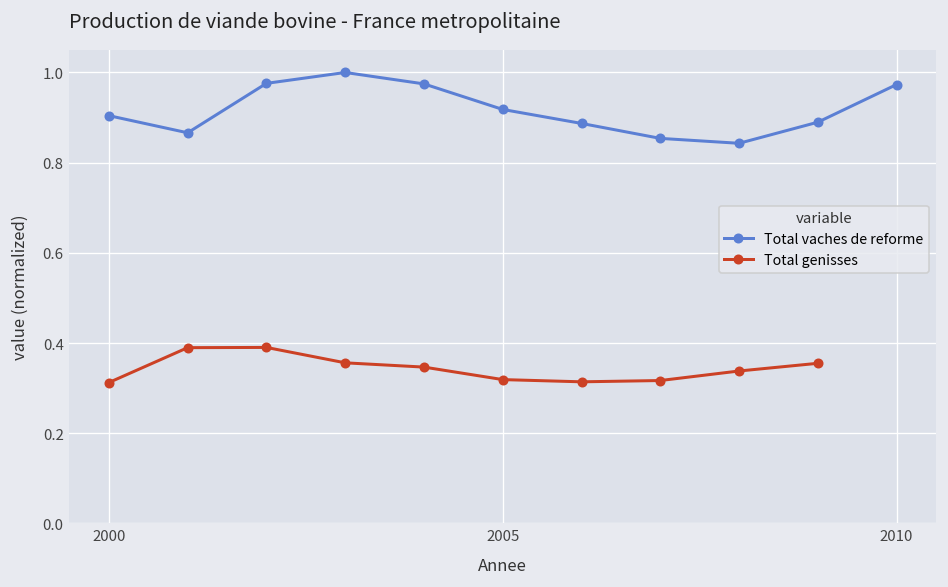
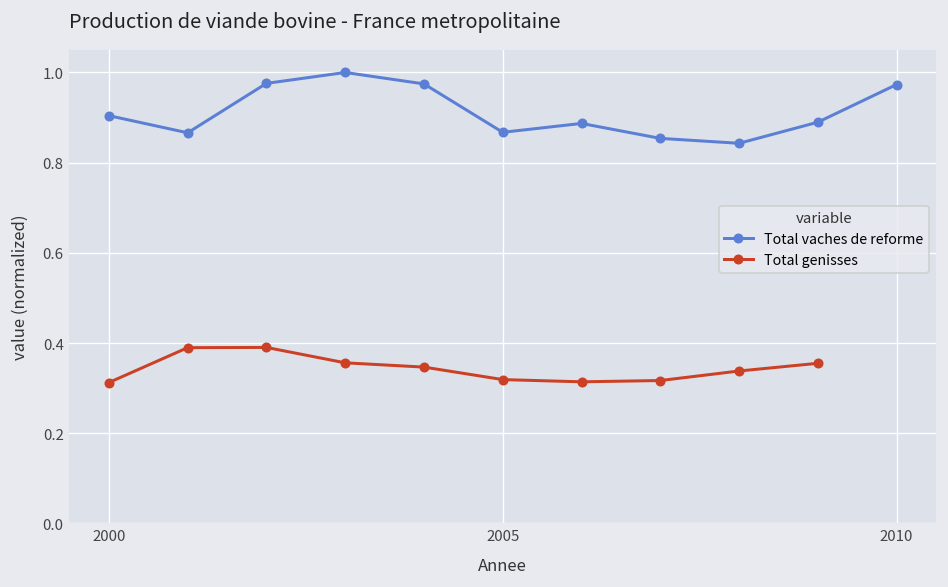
  {
    "Total vaches de reforme": {
      "2000": 0.90,
-     "2005": 0.92,
+     "2005": 0.87,
      "2010": 0.97
    },
    "Total genisses": {
      "2000": 0.31,
      "2005": 0.32
    }
  }
